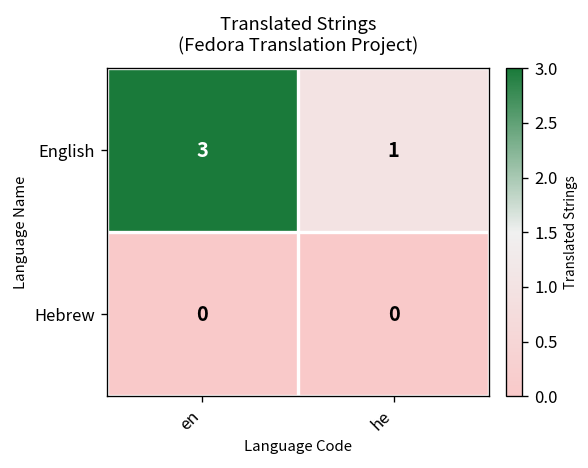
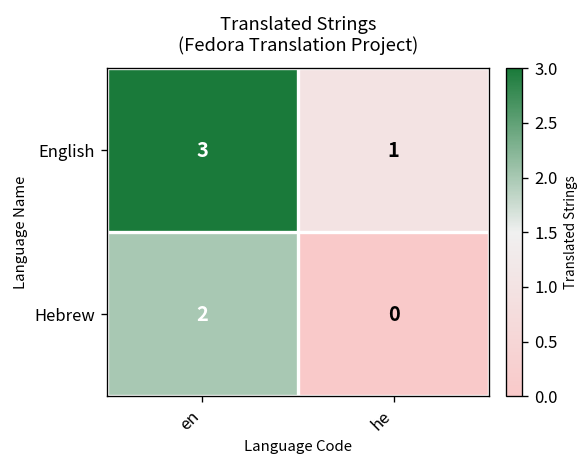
  {
    "English": {
      "en": 3,
      "he": 1
    },
    "Hebrew": {
-     "en": 0,
+     "en": 2,
      "he": 0
    }
  }
